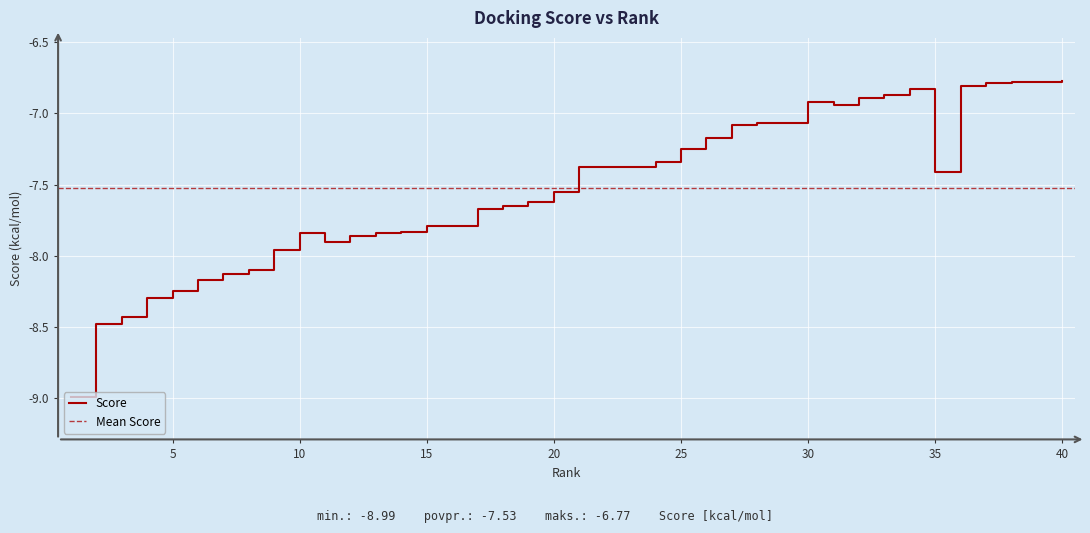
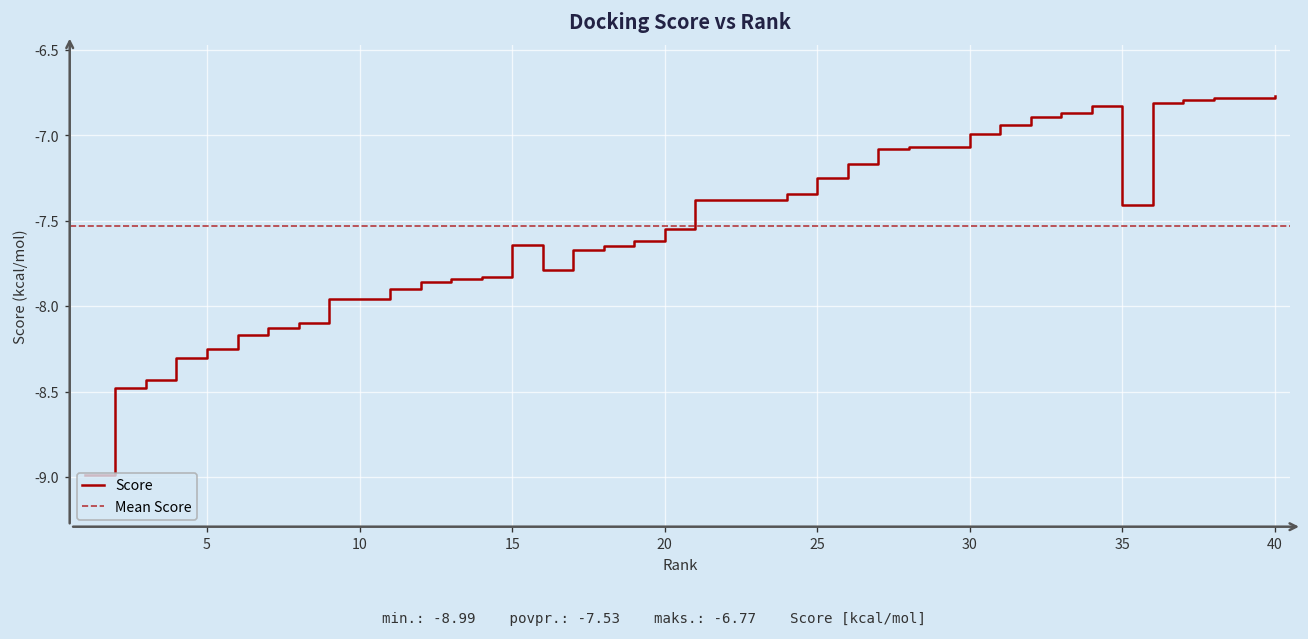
  {
    "5": -8.25,
-   "10": -7.84,
-   "15": -7.79,
+   "10": -7.96,
+   "15": -7.64,
    "20": -7.55,
    "25": -7.25,
-   "30": -6.92,
+   "30": -6.99,
    "35": -7.41,
    "40": -6.77
  }
